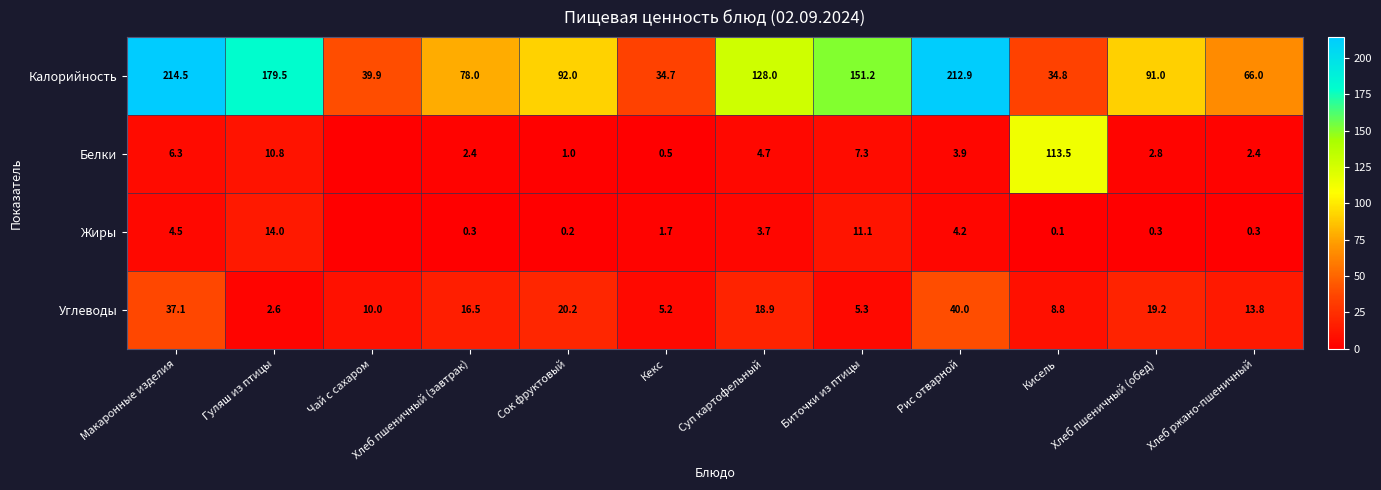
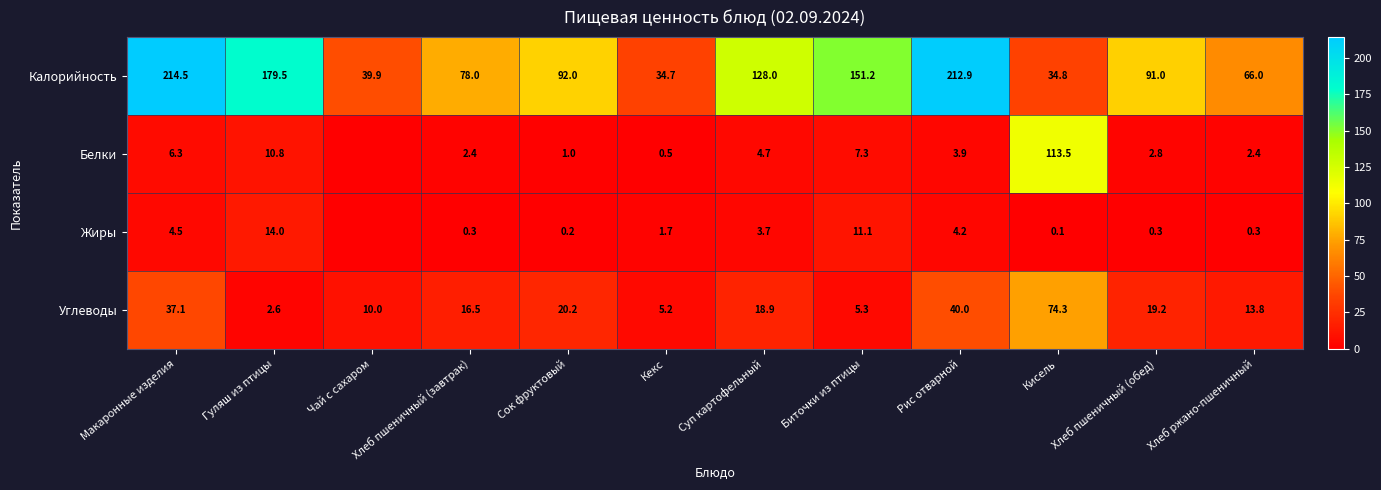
  {
    "Калорийность": {
      "Макаронные изделия": 214.5,
      "Гуляш из птицы": 179.5,
      "Чай с сахаром": 39.9,
      "Хлеб пшеничный (завтрак)": 78.0,
      "Сок фруктовый": 92.0,
      "Кекс": 34.7,
      "Суп картофельный": 128.0,
      "Биточки из птицы": 151.2,
      "Рис отварной": 212.9,
      "Кисель": 34.8,
      "Хлеб пшеничный (обед)": 91.0,
      "Хлеб ржано-пшеничный": 66.0
    },
    "Белки": {
      "Макаронные изделия": 6.3,
      "Гуляш из птицы": 10.8,
      "Хлеб пшеничный (завтрак)": 2.4,
      "Сок фруктовый": 1.0,
      "Кекс": 0.5,
      "Суп картофельный": 4.7,
      "Биточки из птицы": 7.3,
      "Рис отварной": 3.9,
      "Кисель": 113.5,
      "Хлеб пшеничный (обед)": 2.8,
      "Хлеб ржано-пшеничный": 2.4
    },
    "Жиры": {
      "Макаронные изделия": 4.5,
      "Гуляш из птицы": 14.0,
      "Хлеб пшеничный (завтрак)": 0.3,
      "Сок фруктовый": 0.2,
      "Кекс": 1.7,
      "Суп картофельный": 3.7,
      "Биточки из птицы": 11.1,
      "Рис отварной": 4.2,
      "Кисель": 0.1,
      "Хлеб пшеничный (обед)": 0.3,
      "Хлеб ржано-пшеничный": 0.3
    },
    "Углеводы": {
      "Макаронные изделия": 37.1,
      "Гуляш из птицы": 2.6,
      "Чай с сахаром": 10.0,
      "Хлеб пшеничный (завтрак)": 16.5,
      "Сок фруктовый": 20.2,
      "Кекс": 5.2,
      "Суп картофельный": 18.9,
      "Биточки из птицы": 5.3,
      "Рис отварной": 40.0,
-     "Кисель": 8.8,
+     "Кисель": 74.3,
      "Хлеб пшеничный (обед)": 19.2,
      "Хлеб ржано-пшеничный": 13.8
    }
  }
